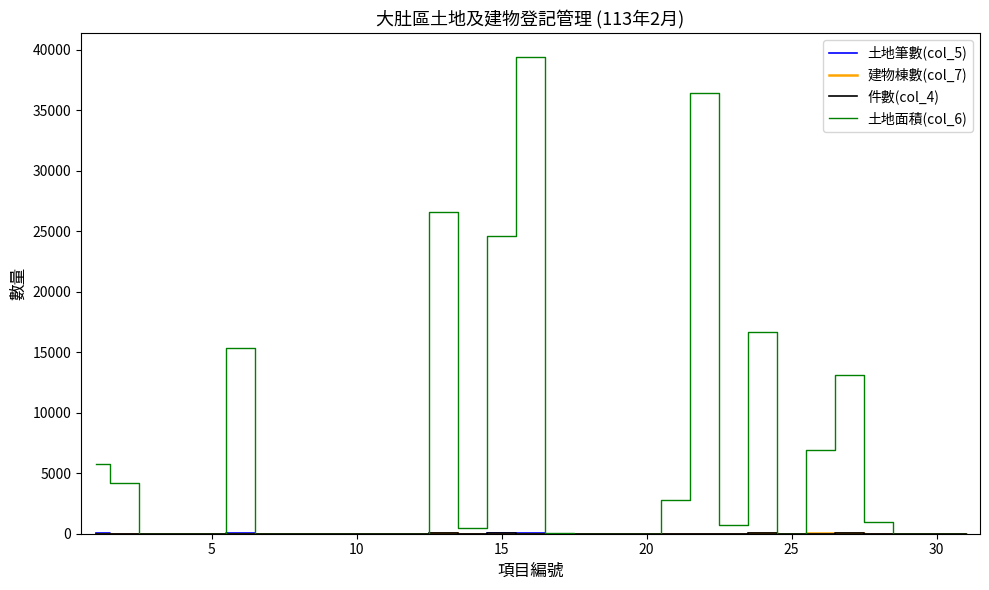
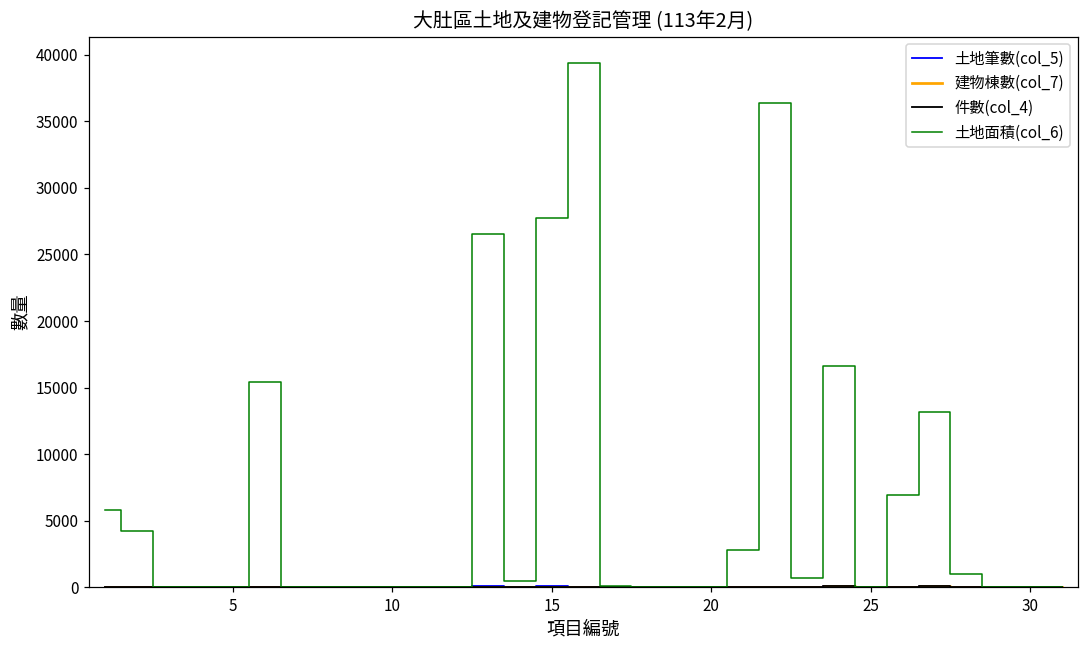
  {
    "土地面積(col_6)": {
-     "15": 24600
+     "15": 27700
    }
  }
